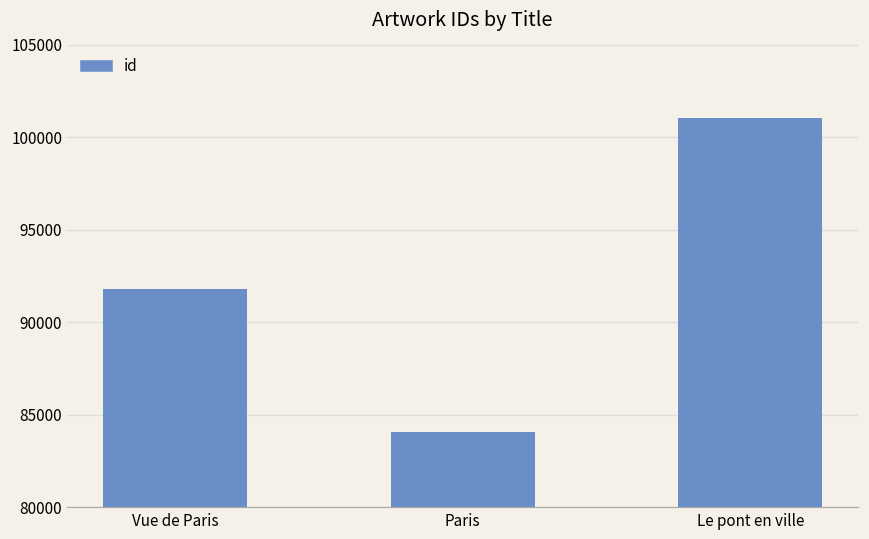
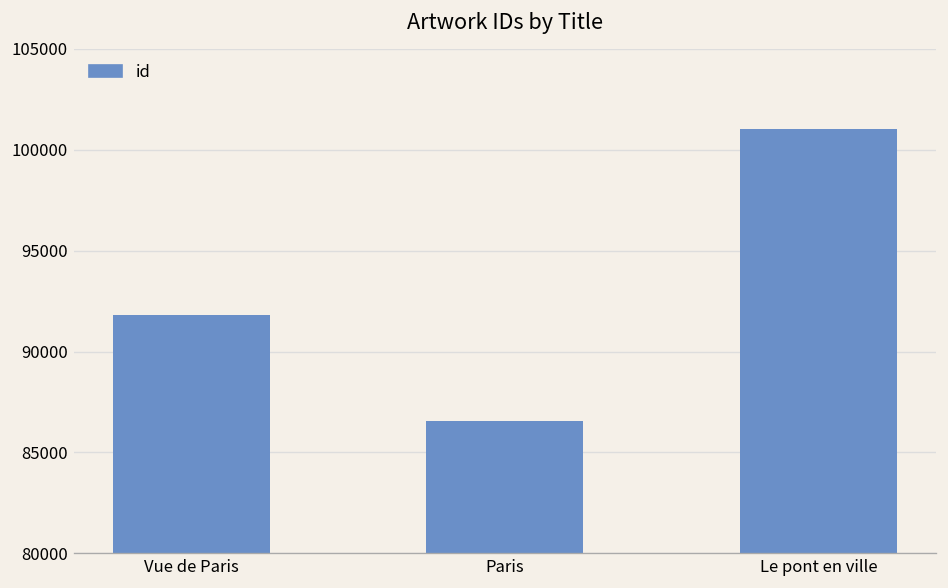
  {
    "Vue de Paris": 91800,
-   "Paris": 84100,
+   "Paris": 86600,
    "Le pont en ville": 101000
  }
